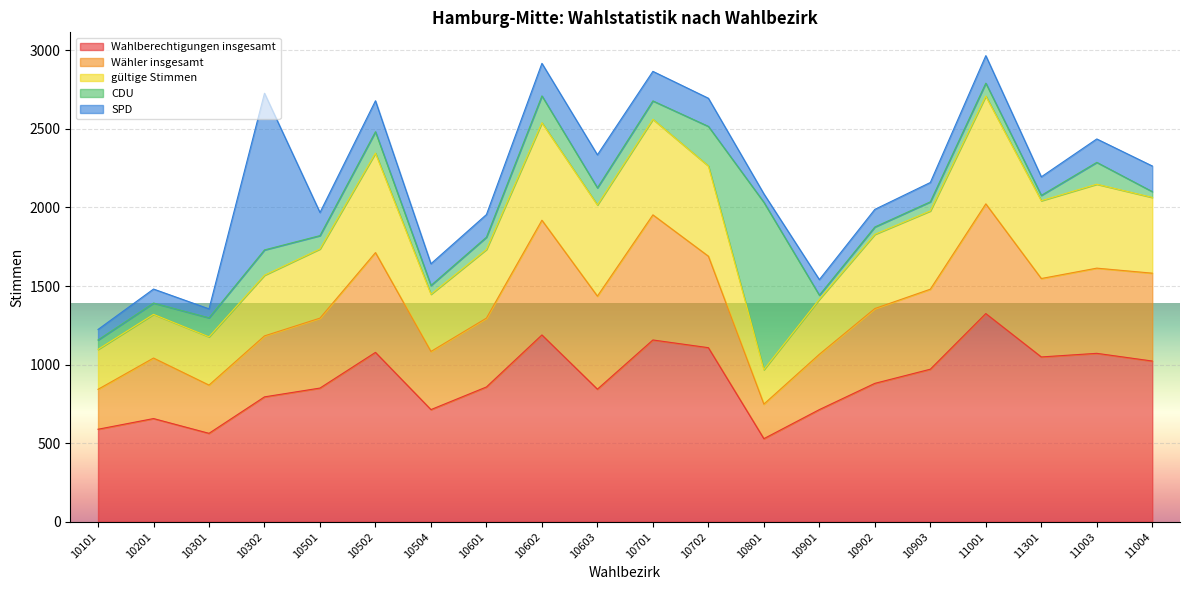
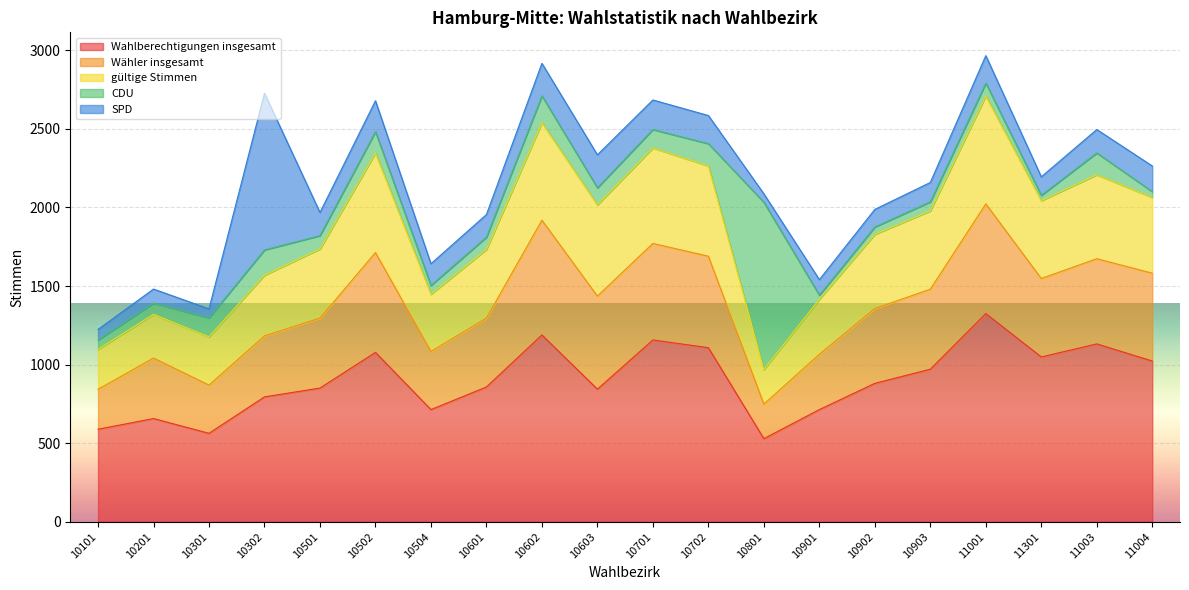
  {
    "Wahlberechtigungen insgesamt": {
      "10101": 590,
      "10201": 660,
      "10301": 560,
      "10302": 800,
      "10501": 850,
      "10502": 1080,
      "10504": 710,
      "10601": 860,
      "10602": 1190,
      "10603": 840,
      "10701": 1160,
      "10702": 1110,
      "10801": 530,
      "10901": 710,
      "10902": 880,
      "10903": 970,
      "11001": 1330,
      "11301": 1050,
-     "11003": 1070,
+     "11003": 1130,
      "11004": 1020
    },
    "Wähler insgesamt": {
      "10101": 250,
      "10201": 390,
      "10301": 310,
      "10302": 390,
      "10501": 450,
      "10502": 640,
      "10504": 370,
      "10601": 440,
      "10602": 730,
      "10603": 590,
-     "10701": 800,
+     "10701": 610,
      "10702": 580,
      "10801": 220,
      "10901": 350,
      "10902": 480,
      "10903": 510,
      "11001": 700,
      "11301": 500,
      "11003": 540,
      "11004": 560
    },
    "gültige Stimmen": {
      "10101": 250,
      "10201": 280,
      "10301": 310,
      "10302": 390,
      "10501": 440,
      "10502": 630,
      "10504": 360,
      "10601": 440,
      "10602": 620,
      "10603": 580,
      "10701": 610,
      "10702": 570,
      "10801": 220,
      "10901": 350,
      "10902": 470,
      "10903": 500,
      "11001": 690,
      "11301": 500,
      "11003": 530,
      "11004": 480
    },
    "CDU": {
      "10101": 60,
      "10201": 70,
      "10301": 120,
      "10302": 160,
      "10501": 90,
      "10502": 140,
      "10504": 60,
      "10601": 80,
      "10602": 170,
      "10603": 110,
      "10701": 120,
-     "10702": 250,
+     "10702": 140,
      "10801": 1070,
      "10901": 30,
      "10902": 50,
      "10903": 60,
      "11001": 80,
      "11301": 30,
      "11003": 140,
      "11004": 40
    },
    "SPD": {
      "10101": 70,
      "10201": 90,
      "10301": 60,
      "10501": 150,
      "10502": 200,
      "10504": 140,
      "10601": 140,
      "10602": 210,
      "10603": 210,
      "10701": 190,
      "10702": 180,
      "10801": 50,
      "10901": 100,
      "10902": 110,
      "10903": 120,
      "11001": 180,
      "11301": 120,
      "11003": 150,
      "11004": 160
    }
  }
